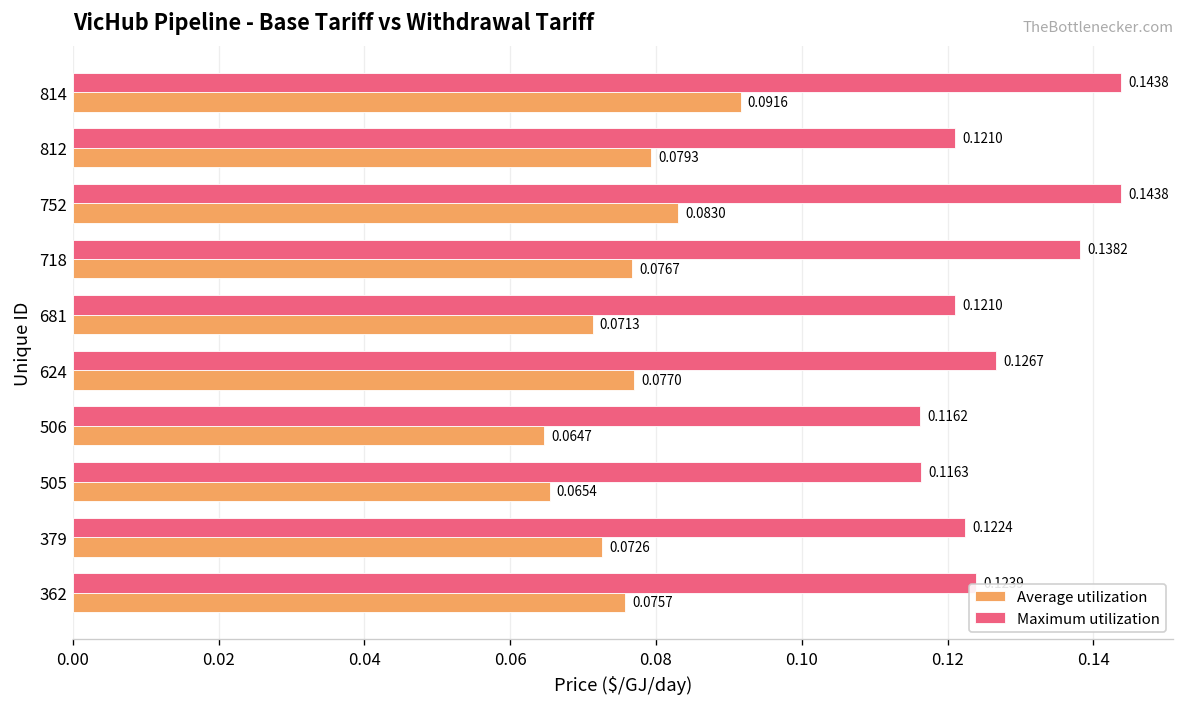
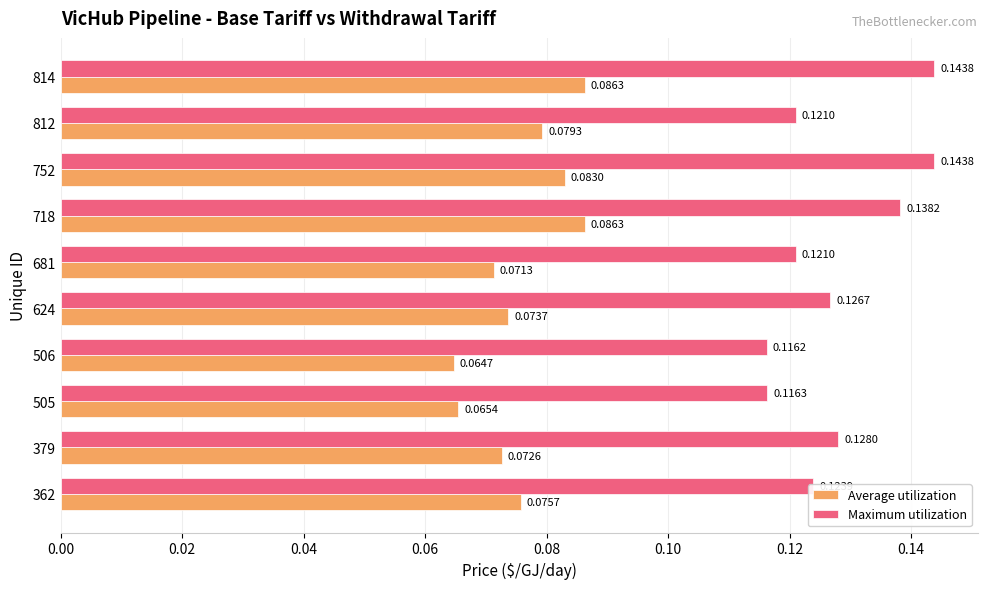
  {
    "Average utilization": {
-     "814": 0.0916,
+     "814": 0.0863,
      "812": 0.0793,
      "752": 0.0830,
-     "718": 0.0767,
+     "718": 0.0863,
      "681": 0.0713,
-     "624": 0.0770,
+     "624": 0.0737,
      "506": 0.0647,
      "505": 0.0654,
      "379": 0.0726,
      "362": 0.0757
    },
    "Maximum utilization": {
      "814": 0.1438,
      "812": 0.1210,
      "752": 0.1438,
      "718": 0.1382,
      "681": 0.1210,
      "624": 0.1267,
      "506": 0.1162,
      "505": 0.1163,
-     "379": 0.1224
+     "379": 0.1280
    }
  }
